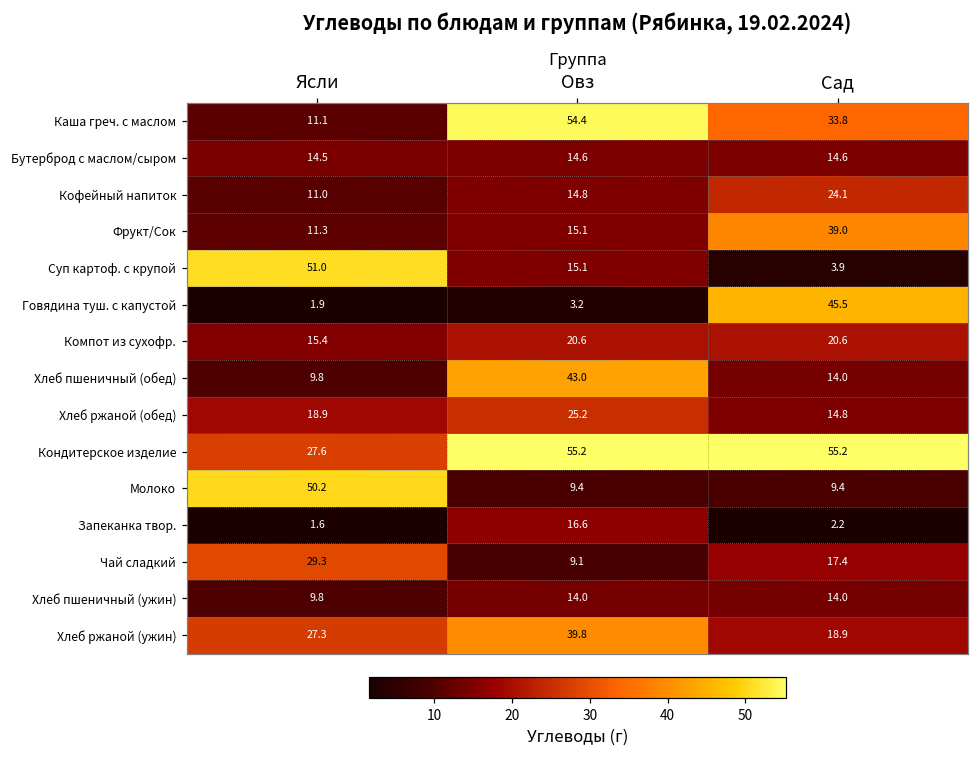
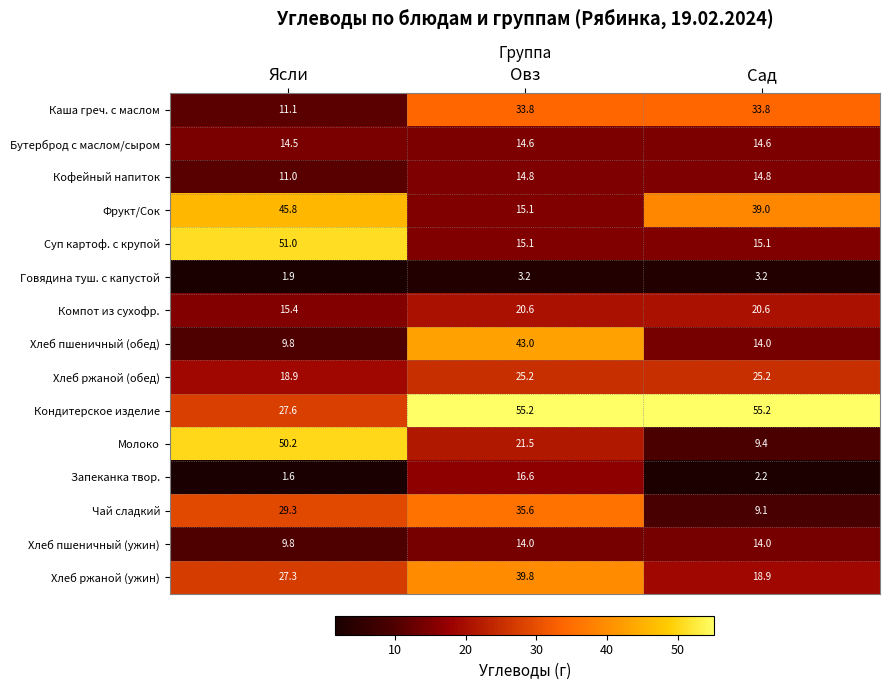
  {
    "Каша греч. с маслом": {
      "Ясли": 11.1,
-     "Овз": 54.4,
+     "Овз": 33.8,
      "Сад": 33.8
    },
    "Бутерброд с маслом/сыром": {
      "Ясли": 14.5,
      "Овз": 14.6,
      "Сад": 14.6
    },
    "Кофейный напиток": {
      "Ясли": 11.0,
      "Овз": 14.8,
-     "Сад": 24.1
+     "Сад": 14.8
    },
    "Фрукт/Сок": {
-     "Ясли": 11.3,
+     "Ясли": 45.8,
      "Овз": 15.1,
      "Сад": 39.0
    },
    "Суп картоф. с крупой": {
      "Ясли": 51.0,
      "Овз": 15.1,
-     "Сад": 3.9
+     "Сад": 15.1
    },
    "Говядина туш. с капустой": {
      "Ясли": 1.9,
      "Овз": 3.2,
-     "Сад": 45.5
+     "Сад": 3.2
    },
    "Компот из сухофр.": {
      "Ясли": 15.4,
      "Овз": 20.6,
      "Сад": 20.6
    },
    "Хлеб пшеничный (обед)": {
      "Ясли": 9.8,
      "Овз": 43.0,
      "Сад": 14.0
    },
    "Хлеб ржаной (обед)": {
      "Ясли": 18.9,
      "Овз": 25.2,
-     "Сад": 14.8
+     "Сад": 25.2
    },
    "Кондитерское изделие": {
      "Ясли": 27.6,
      "Овз": 55.2,
      "Сад": 55.2
    },
    "Молоко": {
      "Ясли": 50.2,
-     "Овз": 9.4,
+     "Овз": 21.5,
      "Сад": 9.4
    },
    "Запеканка твор.": {
      "Ясли": 1.6,
      "Овз": 16.6,
      "Сад": 2.2
    },
    "Чай сладкий": {
      "Ясли": 29.3,
-     "Овз": 9.1,
-     "Сад": 17.4
+     "Овз": 35.6,
+     "Сад": 9.1
    },
    "Хлеб пшеничный (ужин)": {
      "Ясли": 9.8,
      "Овз": 14.0,
      "Сад": 14.0
    },
    "Хлеб ржаной (ужин)": {
      "Ясли": 27.3,
      "Овз": 39.8,
      "Сад": 18.9
    }
  }
